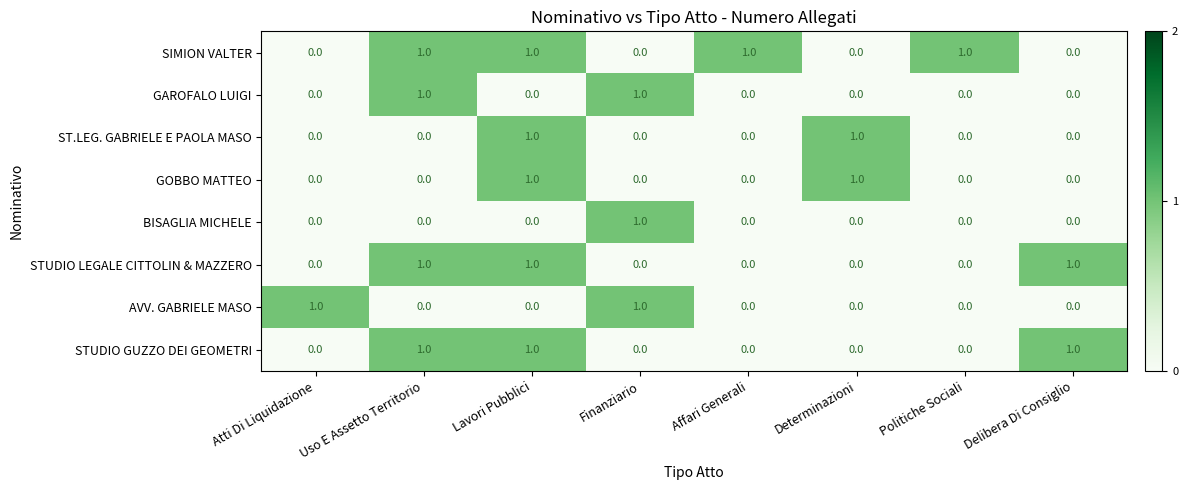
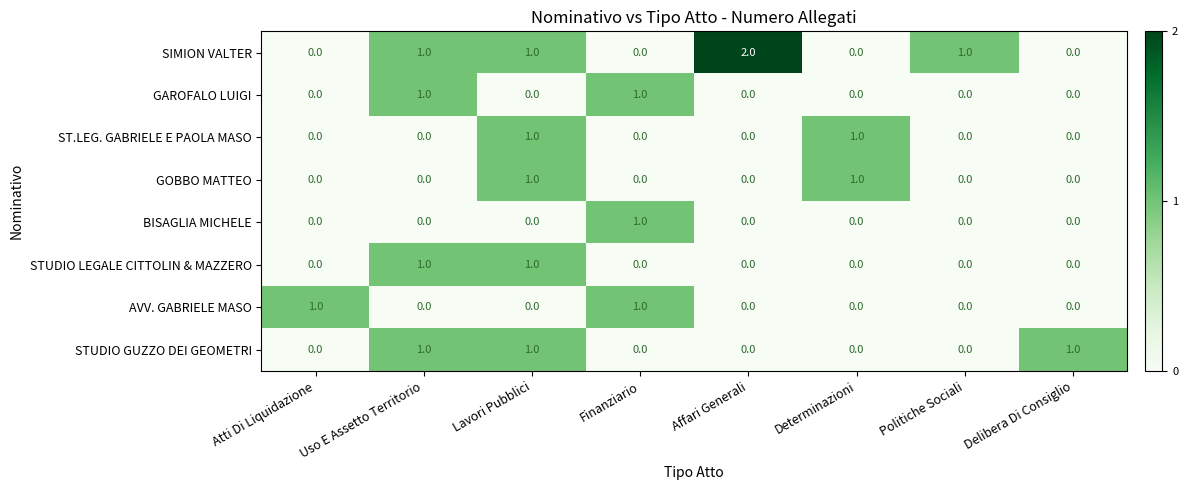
  {
    "SIMION VALTER": {
      "Atti Di Liquidazione": 0.0,
      "Uso E Assetto Territorio": 1.0,
      "Lavori Pubblici": 1.0,
      "Finanziario": 0.0,
-     "Affari Generali": 1.0,
+     "Affari Generali": 2.0,
      "Determinazioni": 0.0,
      "Politiche Sociali": 1.0,
      "Delibera Di Consiglio": 0.0
    },
    "GAROFALO LUIGI": {
      "Atti Di Liquidazione": 0.0,
      "Uso E Assetto Territorio": 1.0,
      "Lavori Pubblici": 0.0,
      "Finanziario": 1.0,
      "Affari Generali": 0.0,
      "Determinazioni": 0.0,
      "Politiche Sociali": 0.0,
      "Delibera Di Consiglio": 0.0
    },
    "ST.LEG. GABRIELE E PAOLA MASO": {
      "Atti Di Liquidazione": 0.0,
      "Uso E Assetto Territorio": 0.0,
      "Lavori Pubblici": 1.0,
      "Finanziario": 0.0,
      "Affari Generali": 0.0,
      "Determinazioni": 1.0,
      "Politiche Sociali": 0.0,
      "Delibera Di Consiglio": 0.0
    },
    "GOBBO MATTEO": {
      "Atti Di Liquidazione": 0.0,
      "Uso E Assetto Territorio": 0.0,
      "Lavori Pubblici": 1.0,
      "Finanziario": 0.0,
      "Affari Generali": 0.0,
      "Determinazioni": 1.0,
      "Politiche Sociali": 0.0,
      "Delibera Di Consiglio": 0.0
    },
    "BISAGLIA MICHELE": {
      "Atti Di Liquidazione": 0.0,
      "Uso E Assetto Territorio": 0.0,
      "Lavori Pubblici": 0.0,
      "Finanziario": 1.0,
      "Affari Generali": 0.0,
      "Determinazioni": 0.0,
      "Politiche Sociali": 0.0,
      "Delibera Di Consiglio": 0.0
    },
    "STUDIO LEGALE CITTOLIN & MAZZERO": {
      "Atti Di Liquidazione": 0.0,
      "Uso E Assetto Territorio": 1.0,
      "Lavori Pubblici": 1.0,
      "Finanziario": 0.0,
      "Affari Generali": 0.0,
      "Determinazioni": 0.0,
      "Politiche Sociali": 0.0,
-     "Delibera Di Consiglio": 1.0
+     "Delibera Di Consiglio": 0.0
    },
    "AVV. GABRIELE MASO": {
      "Atti Di Liquidazione": 1.0,
      "Uso E Assetto Territorio": 0.0,
      "Lavori Pubblici": 0.0,
      "Finanziario": 1.0,
      "Affari Generali": 0.0,
      "Determinazioni": 0.0,
      "Politiche Sociali": 0.0,
      "Delibera Di Consiglio": 0.0
    },
    "STUDIO GUZZO DEI GEOMETRI": {
      "Atti Di Liquidazione": 0.0,
      "Uso E Assetto Territorio": 1.0,
      "Lavori Pubblici": 1.0,
      "Finanziario": 0.0,
      "Affari Generali": 0.0,
      "Determinazioni": 0.0,
      "Politiche Sociali": 0.0,
      "Delibera Di Consiglio": 1.0
    }
  }
